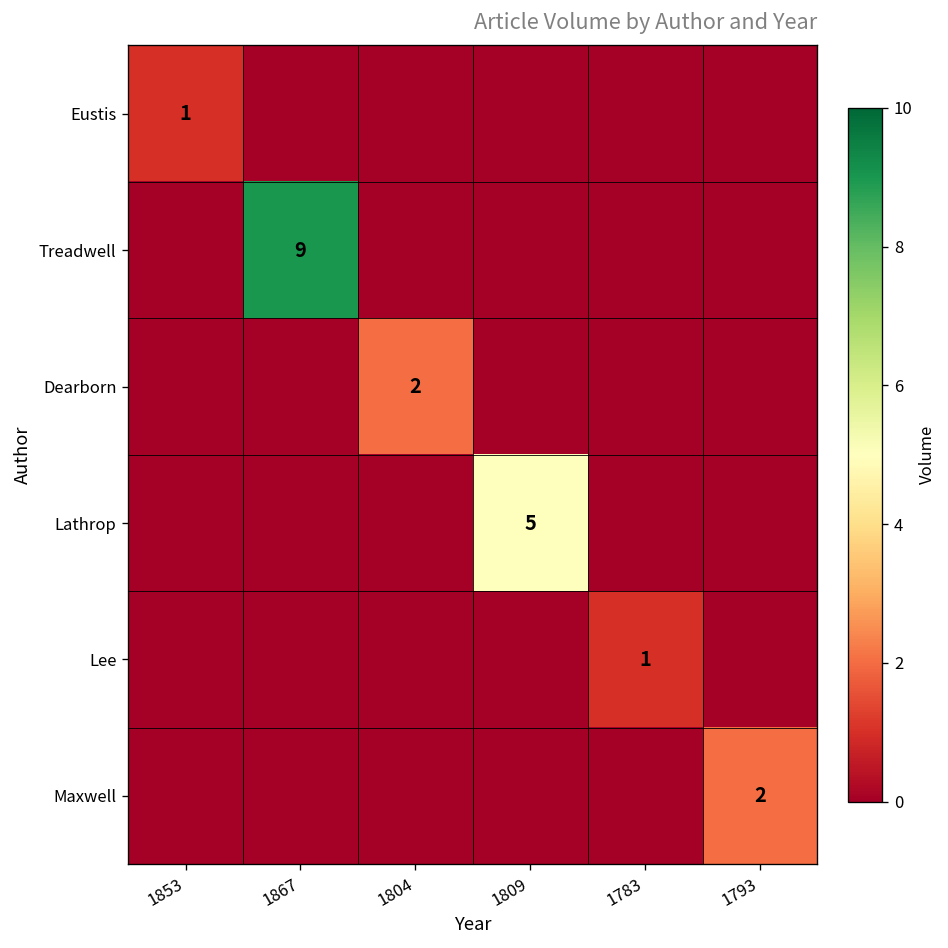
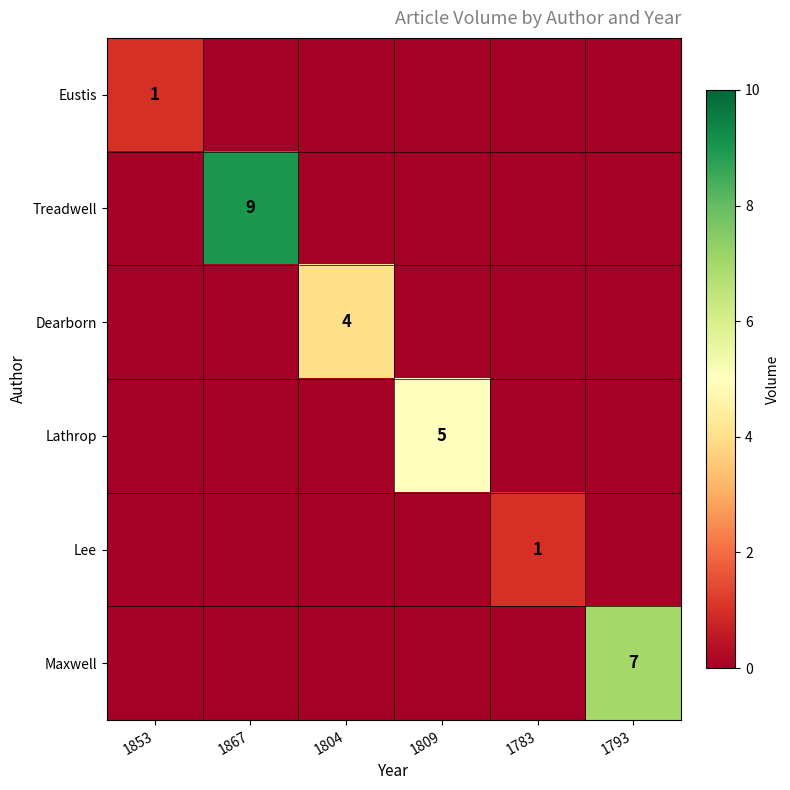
  {
    "Eustis": {
      "1853": 1
    },
    "Treadwell": {
      "1867": 9
    },
    "Dearborn": {
-     "1804": 2
+     "1804": 4
    },
    "Lathrop": {
      "1809": 5
    },
    "Lee": {
      "1783": 1
    },
    "Maxwell": {
-     "1793": 2
+     "1793": 7
    }
  }
